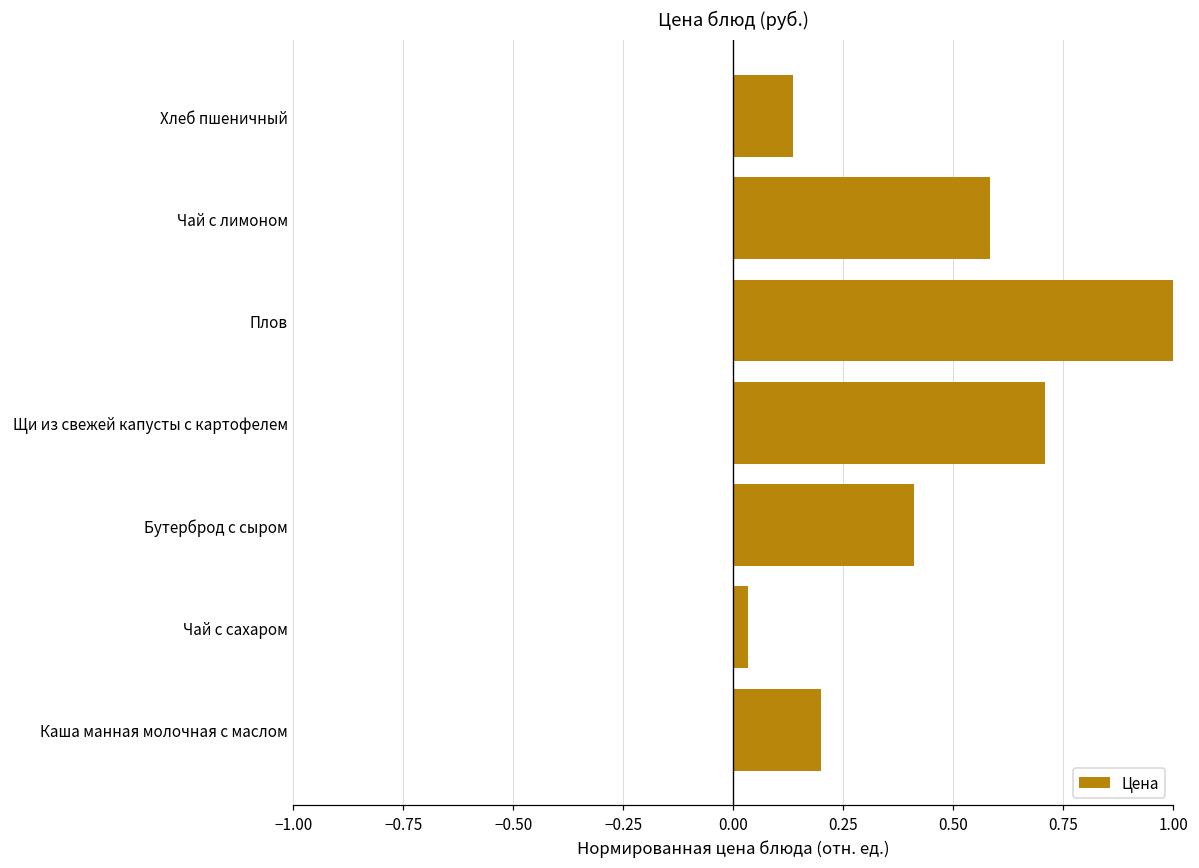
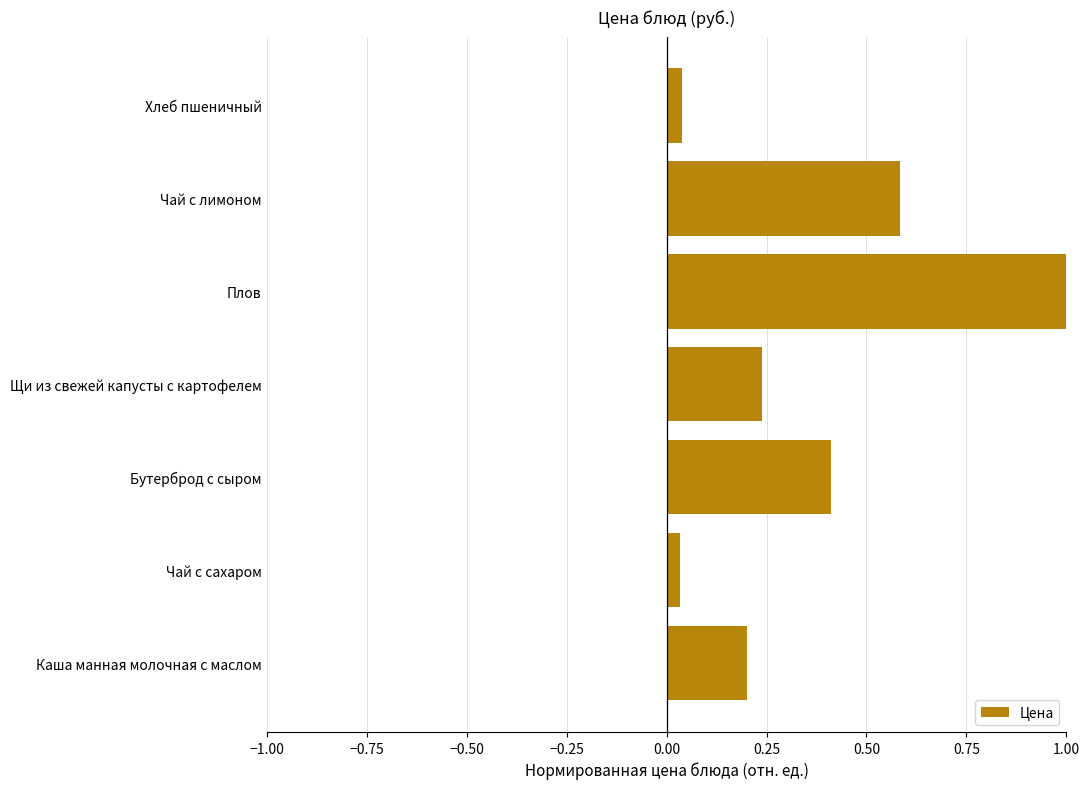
  {
-   "Хлеб пшеничный": 0.14,
+   "Хлеб пшеничный": 0.04,
    "Чай с лимоном": 0.58,
    "Плов": 1.00,
-   "Щи из свежей капусты с картофелем": 0.71,
+   "Щи из свежей капусты с картофелем": 0.24,
    "Бутерброд с сыром": 0.41,
    "Чай с сахаром": 0.03,
    "Каша манная молочная с маслом": 0.20
  }
